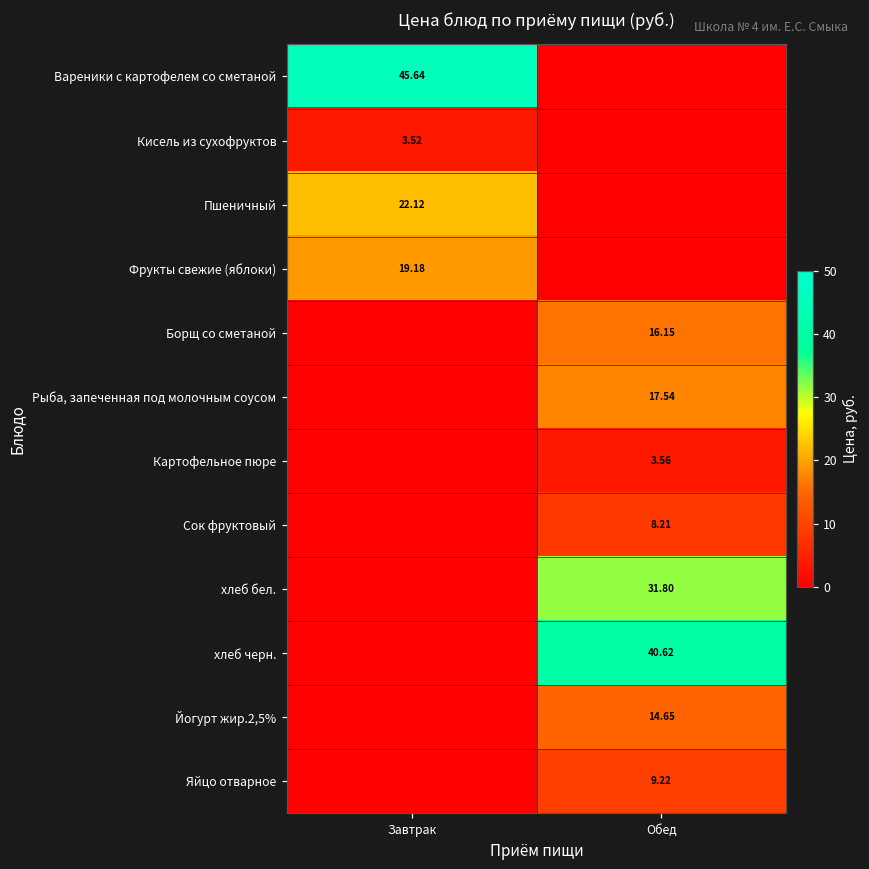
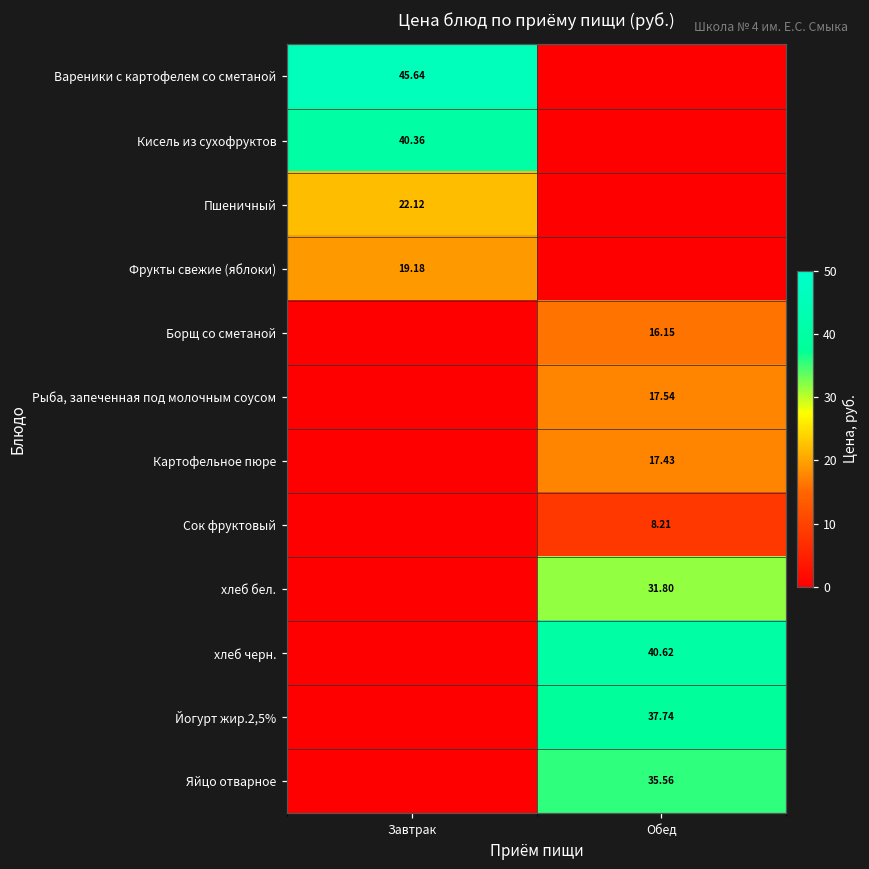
  {
    "Вареники с картофелем со сметаной": {
      "Завтрак": 45.64
    },
    "Кисель из сухофруктов": {
-     "Завтрак": 3.52
+     "Завтрак": 40.36
    },
    "Пшеничный": {
      "Завтрак": 22.12
    },
    "Фрукты свежие (яблоки)": {
      "Завтрак": 19.18
    },
    "Борщ со сметаной": {
      "Обед": 16.15
    },
    "Рыба, запеченная под молочным соусом": {
      "Обед": 17.54
    },
    "Картофельное пюре": {
-     "Обед": 3.56
+     "Обед": 17.43
    },
    "Сок фруктовый": {
      "Обед": 8.21
    },
    "хлеб бел.": {
      "Обед": 31.80
    },
    "хлеб черн.": {
      "Обед": 40.62
    },
    "Йогурт жир.2,5%": {
-     "Обед": 14.65
+     "Обед": 37.74
    },
    "Яйцо отварное": {
-     "Обед": 9.22
+     "Обед": 35.56
    }
  }
